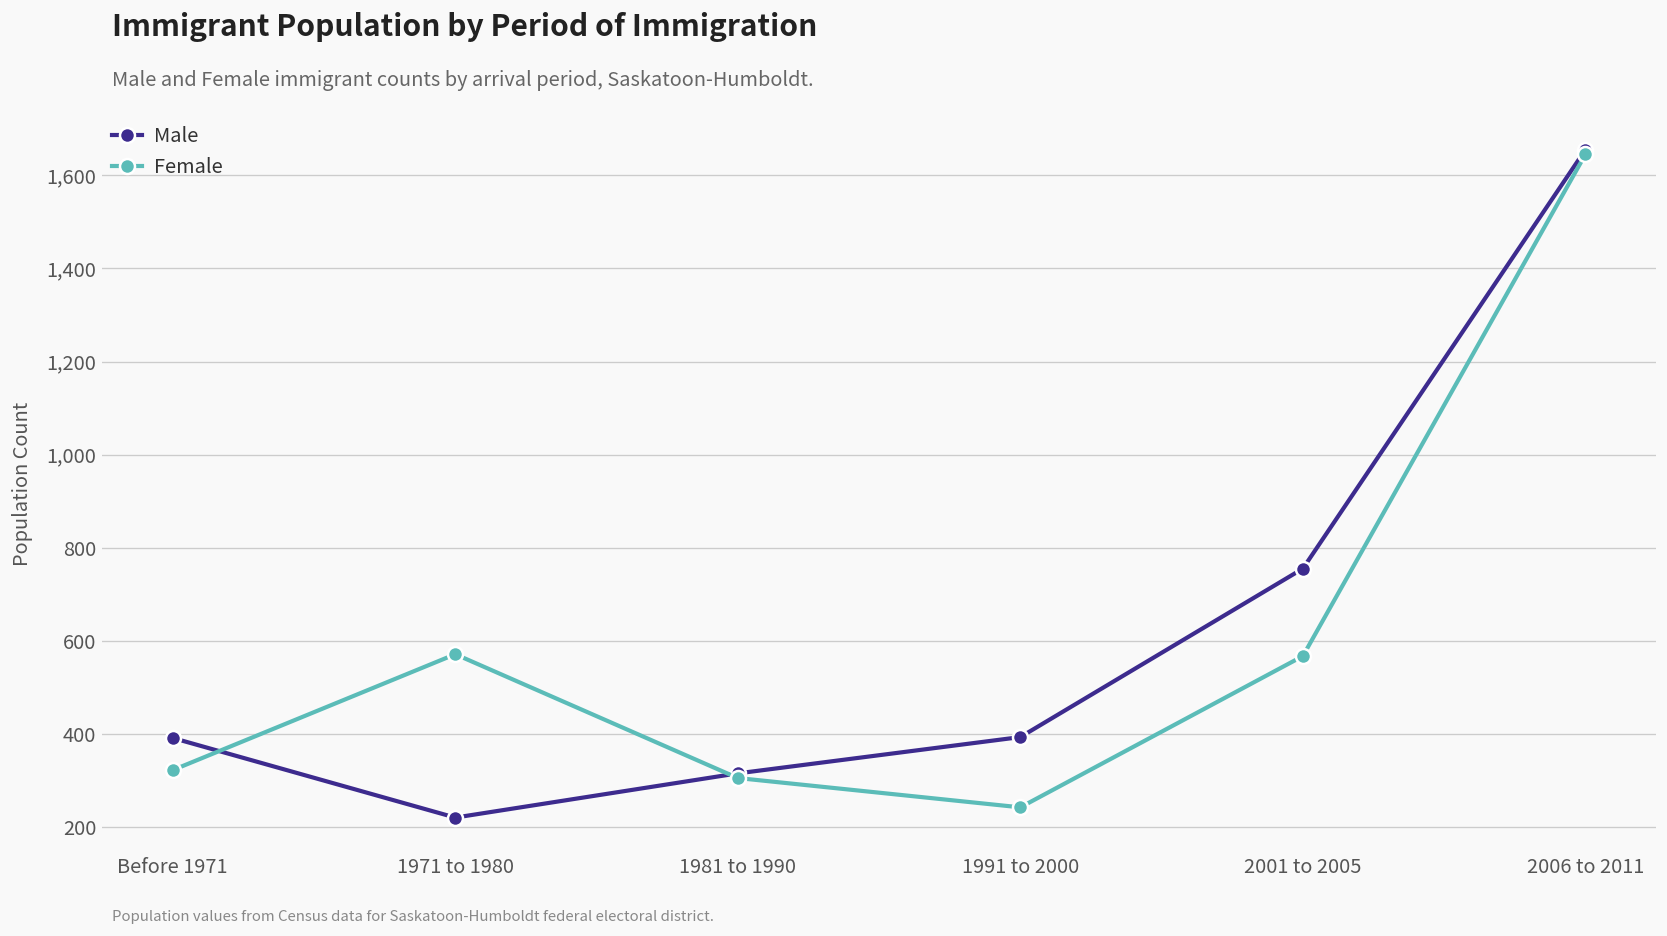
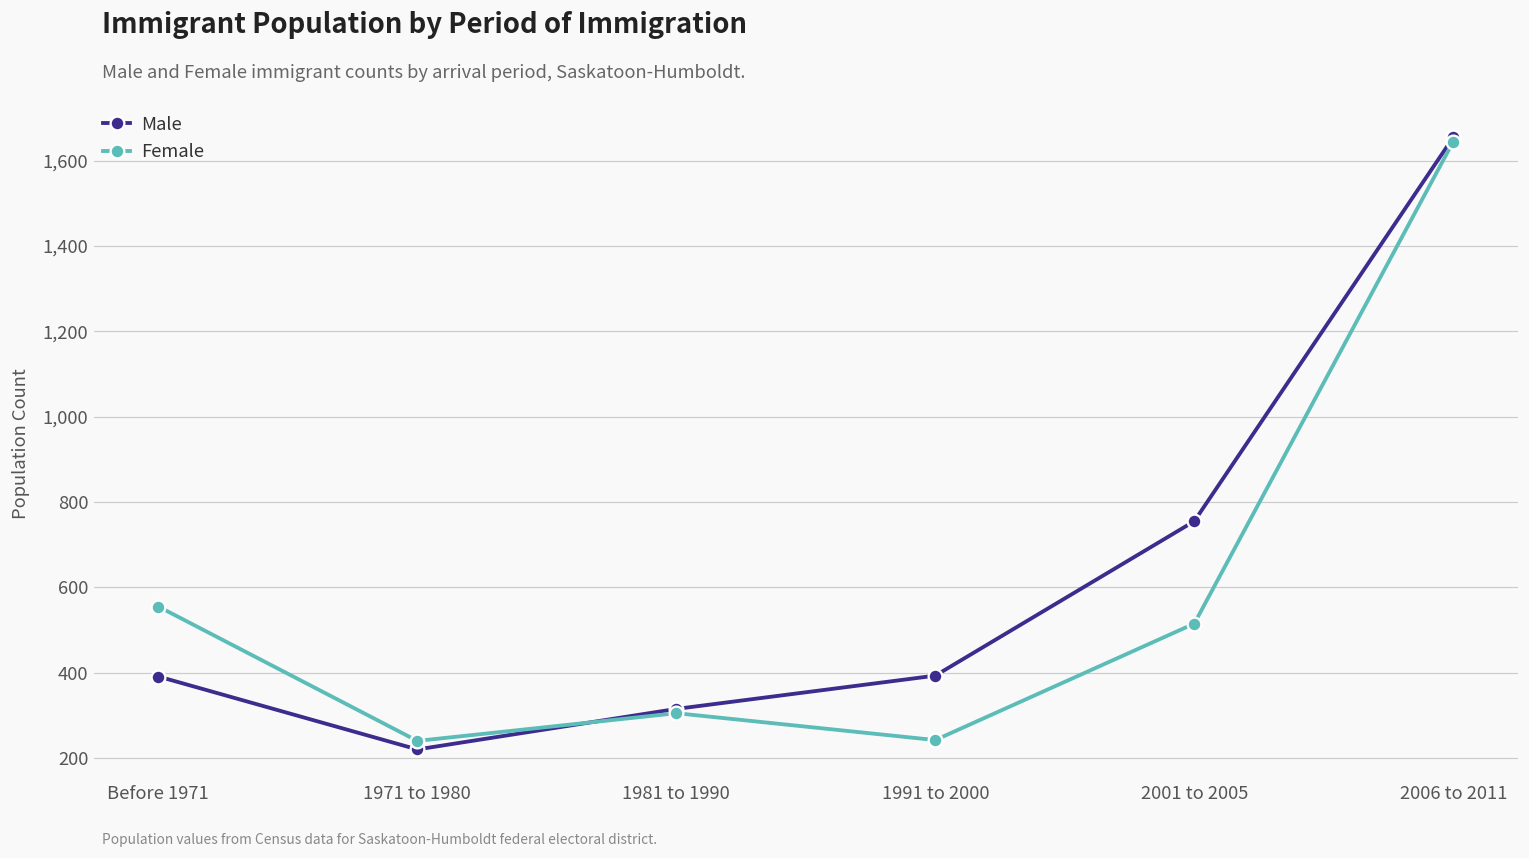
  {
    "Male": {
      "Before 1971": "390",
      "1971 to 1980": "220",
      "1981 to 1990": "320",
      "1991 to 2000": "390",
      "2001 to 2005": "760",
      "2006 to 2011": "1,660"
    },
    "Female": {
-     "Before 1971": "320",
-     "1971 to 1980": "570",
+     "Before 1971": "560",
+     "1971 to 1980": "240",
      "1981 to 1990": "310",
      "1991 to 2000": "240",
-     "2001 to 2005": "570",
+     "2001 to 2005": "520",
      "2006 to 2011": "1,650"
    }
  }
